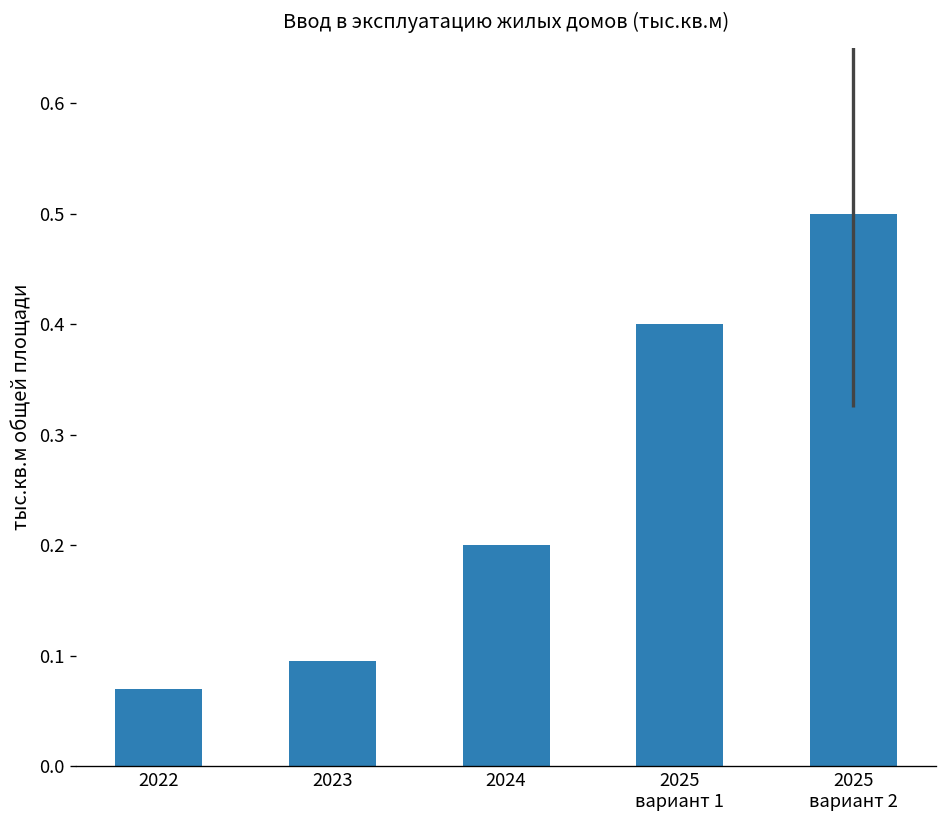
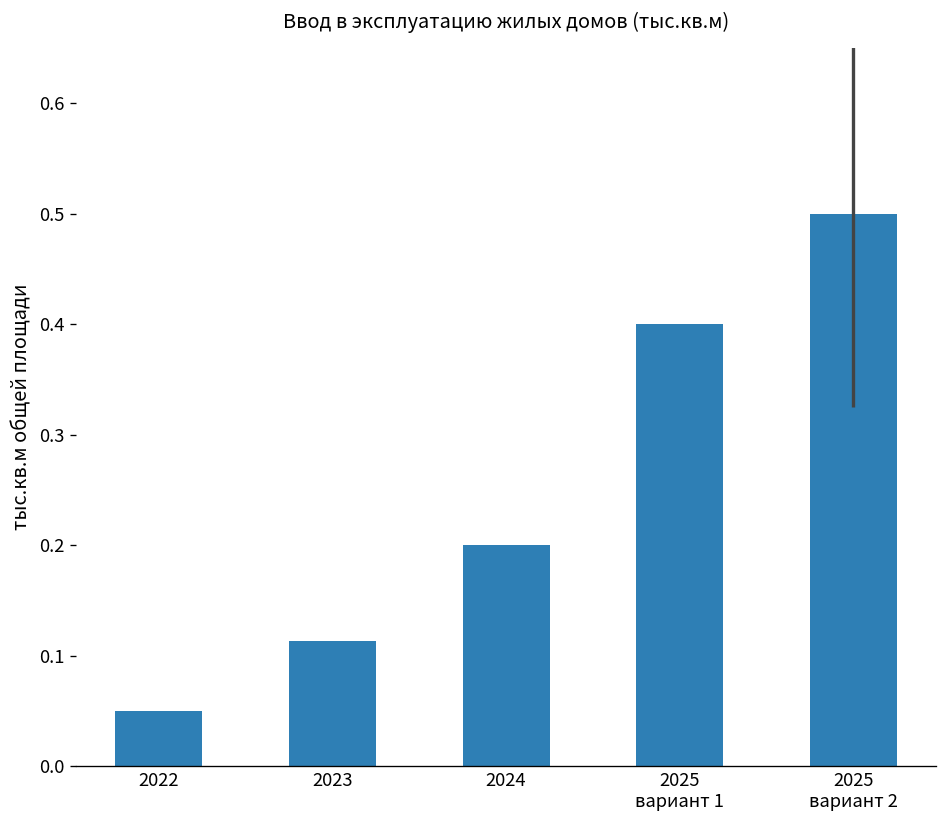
  {
-   "2022": 0.07,
-   "2023": 0.10,
+   "2022": 0.05,
+   "2023": 0.11,
    "2024": 0.20,
    "2025 вариант 1": 0.40,
    "2025 вариант 2": 0.50
  }
